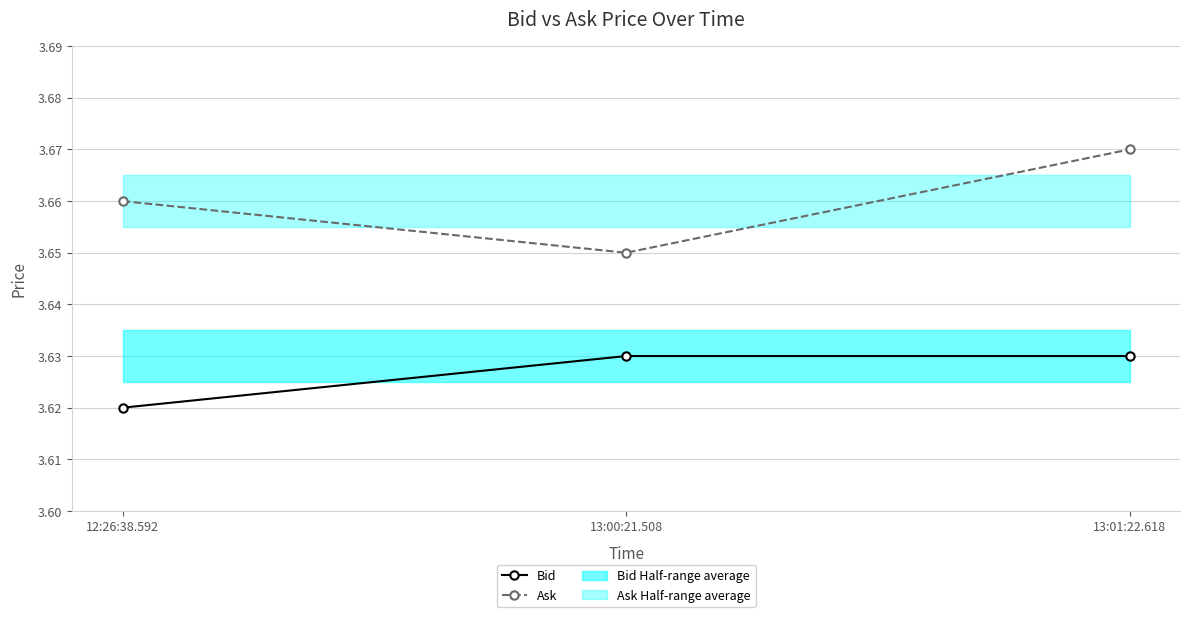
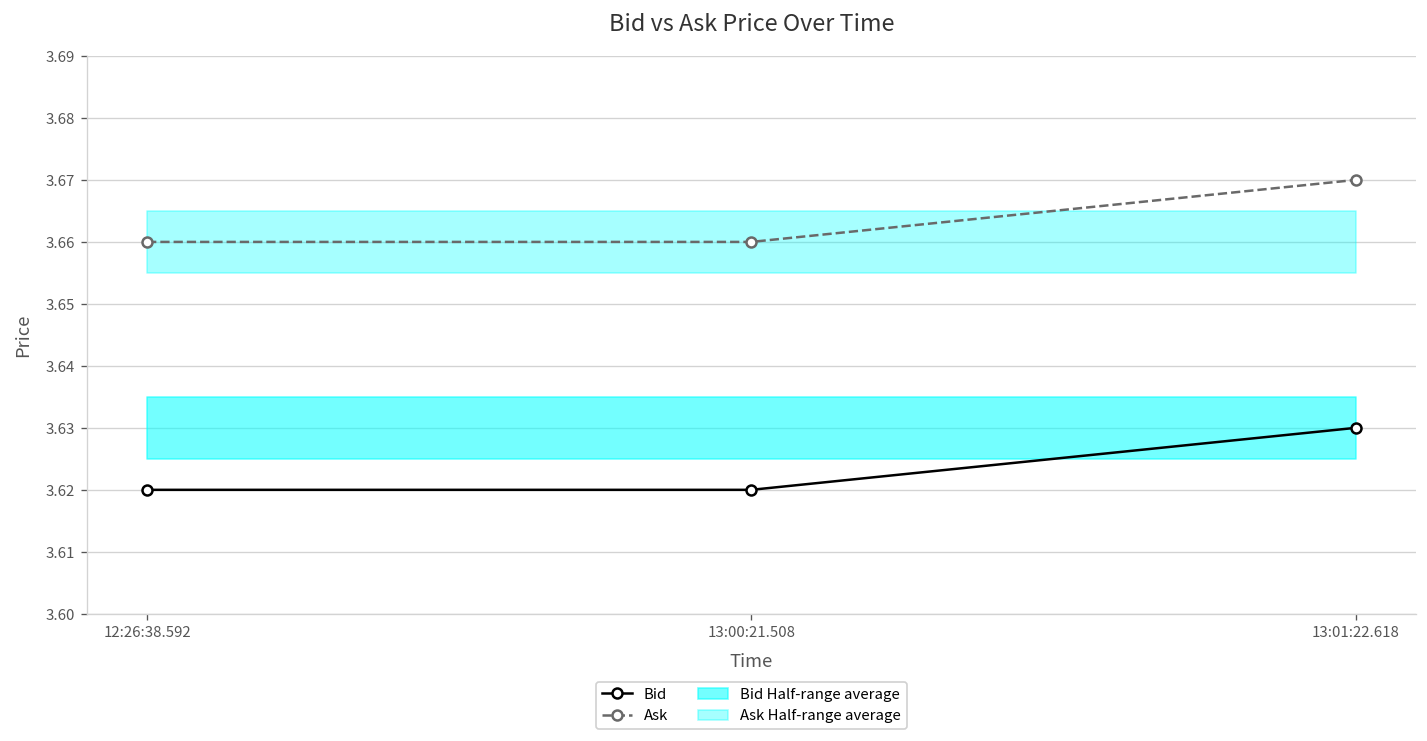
  {
    "Bid": {
      "12:26:38.592": 3.62,
-     "13:00:21.508": 3.63,
+     "13:00:21.508": 3.62,
      "13:01:22.618": 3.63
    },
    "Ask": {
      "12:26:38.592": 3.66,
-     "13:00:21.508": 3.65,
+     "13:00:21.508": 3.66,
      "13:01:22.618": 3.67
    }
  }
